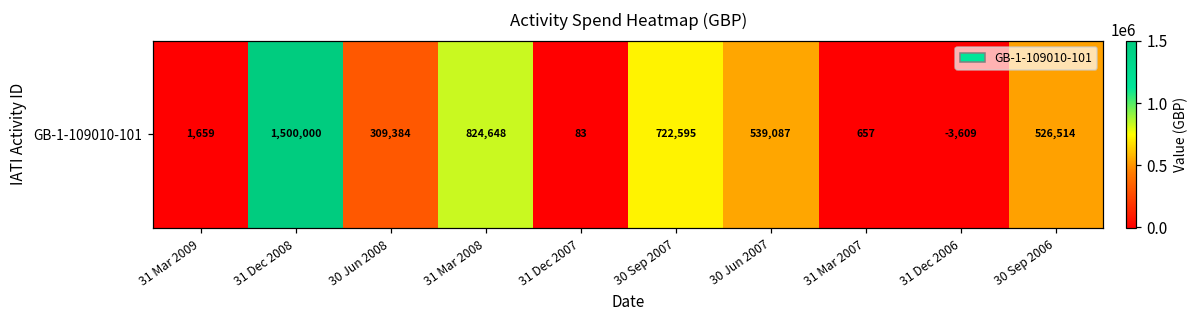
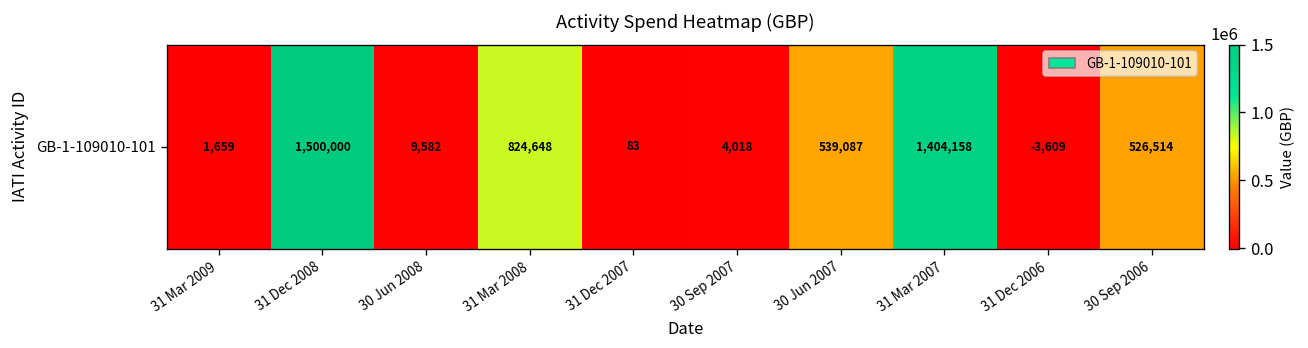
  {
    "GB-1-109010-101": {
      "31 Mar 2009": "1,659",
      "31 Dec 2008": "1,500,000",
-     "30 Jun 2008": "309,384",
+     "30 Jun 2008": "9,582",
      "31 Mar 2008": "824,648",
      "31 Dec 2007": "83",
-     "30 Sep 2007": "722,595",
+     "30 Sep 2007": "4,018",
      "30 Jun 2007": "539,087",
-     "31 Mar 2007": "657",
+     "31 Mar 2007": "1,404,158",
      "31 Dec 2006": "-3,609",
      "30 Sep 2006": "526,514"
    }
  }
